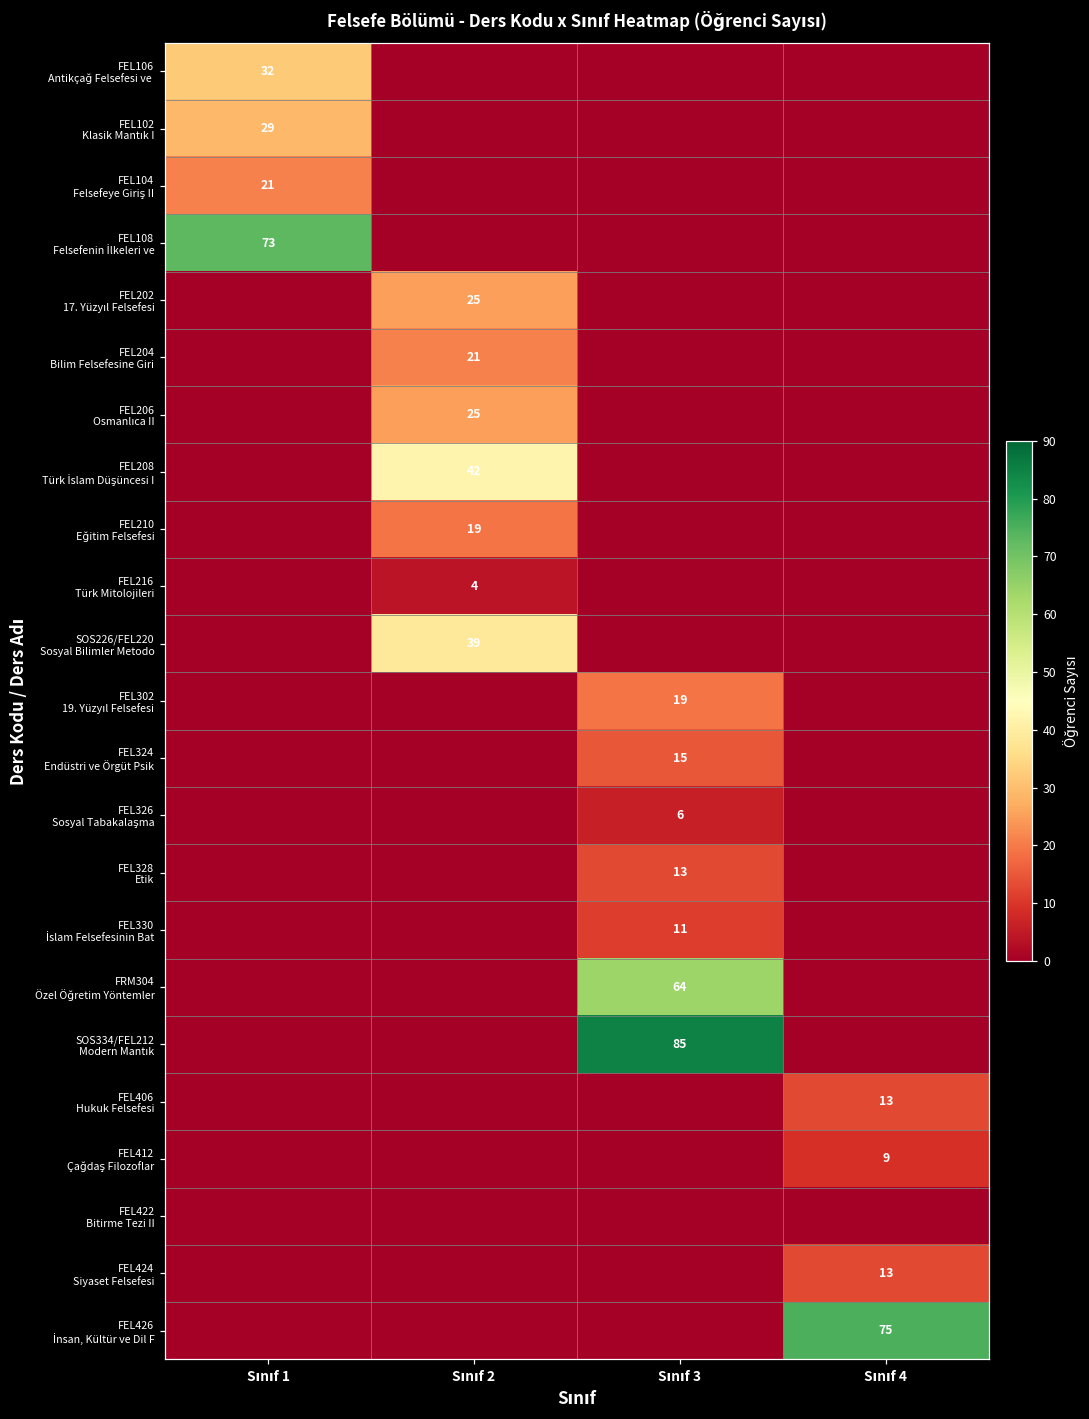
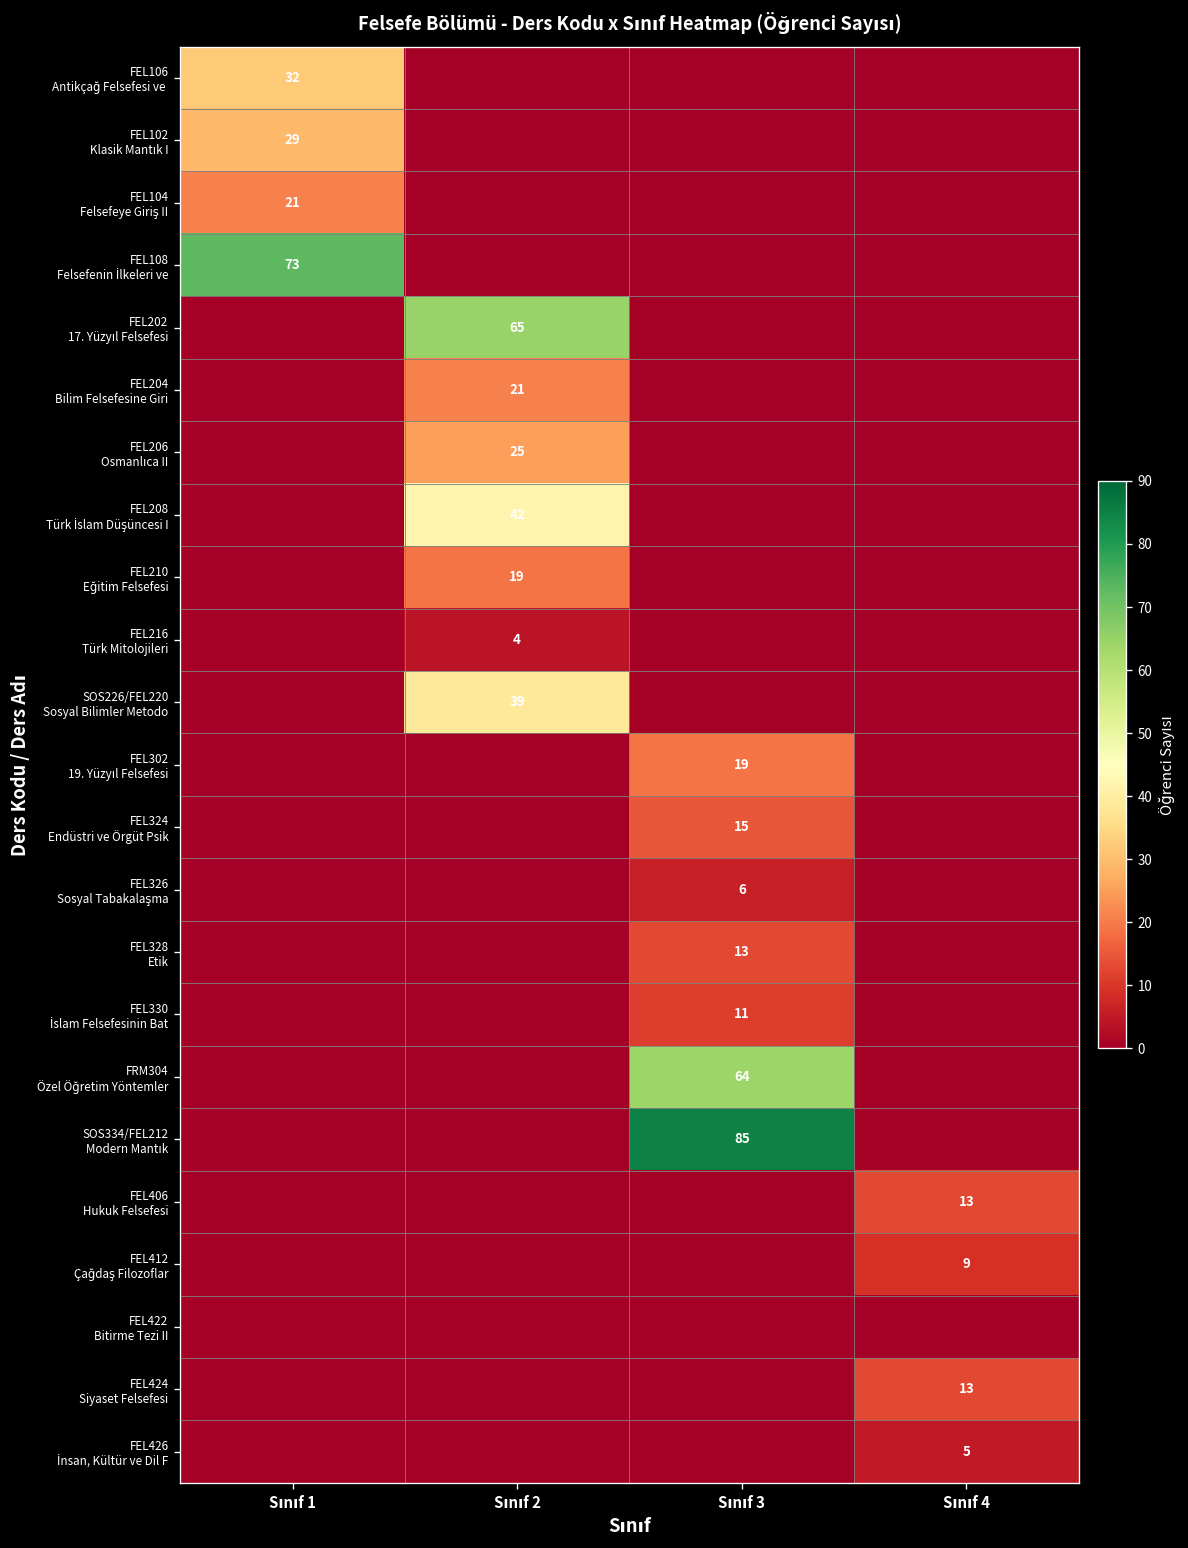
  {
    "FEL106 Antikçağ Felsefesi ve": {
      "Sınıf 1": 32
    },
    "FEL102 Klasik Mantık I": {
      "Sınıf 1": 29
    },
    "FEL104 Felsefeye Giriş II": {
      "Sınıf 1": 21
    },
    "FEL108 Felsefenin İlkeleri ve": {
      "Sınıf 1": 73
    },
    "FEL202 17. Yüzyıl Felsefesi": {
-     "Sınıf 2": 25
+     "Sınıf 2": 65
    },
    "FEL204 Bilim Felsefesine Giri": {
      "Sınıf 2": 21
    },
    "FEL206 Osmanlıca II": {
      "Sınıf 2": 25
    },
    "FEL208 Türk İslam Düşüncesi I": {
      "Sınıf 2": 42
    },
    "FEL210 Eğitim Felsefesi": {
      "Sınıf 2": 19
    },
    "FEL216 Türk Mitolojileri": {
      "Sınıf 2": 4
    },
    "SOS226/FEL220 Sosyal Bilimler Metodo": {
      "Sınıf 2": 39
    },
    "FEL302 19. Yüzyıl Felsefesi": {
      "Sınıf 3": 19
    },
    "FEL324 Endüstri ve Örgüt Psik": {
      "Sınıf 3": 15
    },
    "FEL326 Sosyal Tabakalaşma": {
      "Sınıf 3": 6
    },
    "FEL328 Etik": {
      "Sınıf 3": 13
    },
    "FEL330 İslam Felsefesinin Bat": {
      "Sınıf 3": 11
    },
    "FRM304 Özel Öğretim Yöntemler": {
      "Sınıf 3": 64
    },
    "SOS334/FEL212 Modern Mantık": {
      "Sınıf 3": 85
    },
    "FEL406 Hukuk Felsefesi": {
      "Sınıf 4": 13
    },
    "FEL412 Çağdaş Filozoflar": {
      "Sınıf 4": 9
    },
    "FEL424 Siyaset Felsefesi": {
      "Sınıf 4": 13
    },
    "FEL426 İnsan, Kültür ve Dil F": {
-     "Sınıf 4": 75
+     "Sınıf 4": 5
    }
  }
